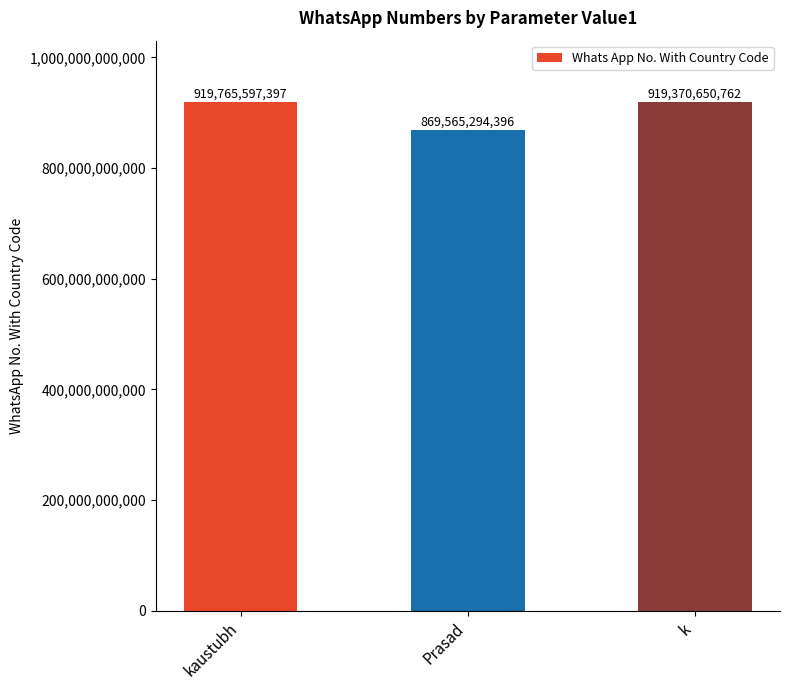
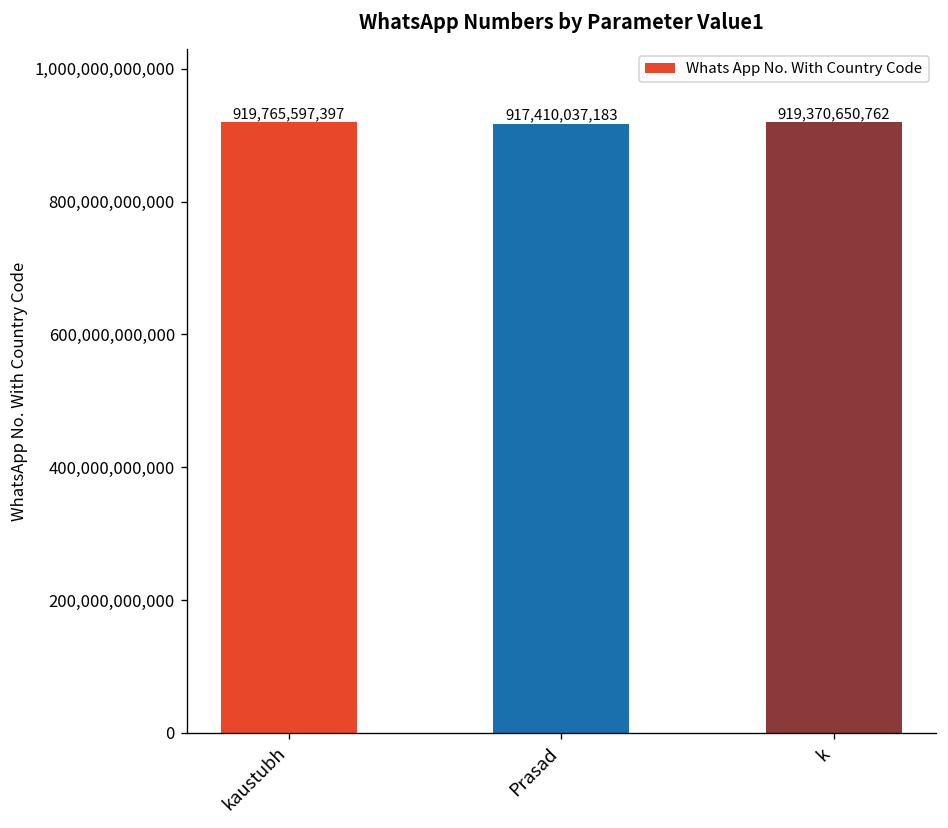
  {
    "kaustubh": "919,765,597,397",
-   "Prasad": "869,565,294,396",
+   "Prasad": "917,410,037,183",
    "k": "919,370,650,762"
  }
